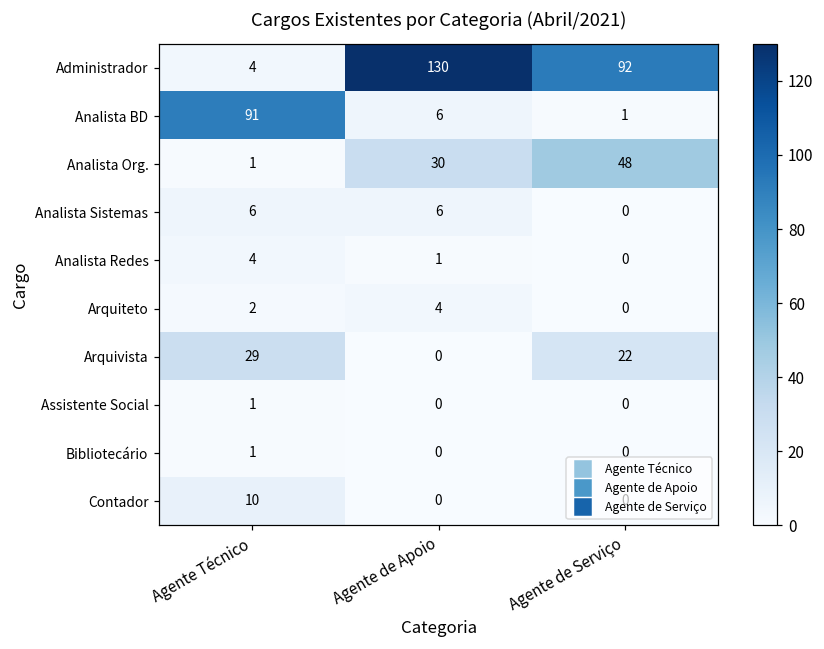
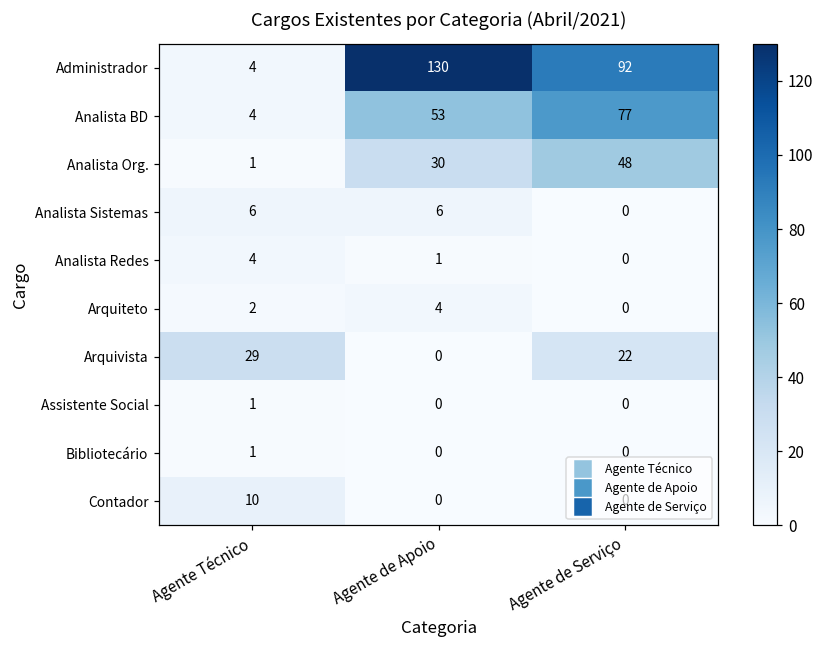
  {
    "Administrador": {
      "Agente Técnico": 4,
      "Agente de Apoio": 130,
      "Agente de Serviço": 92
    },
    "Analista BD": {
-     "Agente Técnico": 91,
-     "Agente de Apoio": 6,
-     "Agente de Serviço": 1
+     "Agente Técnico": 4,
+     "Agente de Apoio": 53,
+     "Agente de Serviço": 77
    },
    "Analista Org.": {
      "Agente Técnico": 1,
      "Agente de Apoio": 30,
      "Agente de Serviço": 48
    },
    "Analista Sistemas": {
      "Agente Técnico": 6,
      "Agente de Apoio": 6,
      "Agente de Serviço": 0
    },
    "Analista Redes": {
      "Agente Técnico": 4,
      "Agente de Apoio": 1,
      "Agente de Serviço": 0
    },
    "Arquiteto": {
      "Agente Técnico": 2,
      "Agente de Apoio": 4,
      "Agente de Serviço": 0
    },
    "Arquivista": {
      "Agente Técnico": 29,
      "Agente de Apoio": 0,
      "Agente de Serviço": 22
    },
    "Assistente Social": {
      "Agente Técnico": 1,
      "Agente de Apoio": 0,
      "Agente de Serviço": 0
    },
    "Bibliotecário": {
      "Agente Técnico": 1,
      "Agente de Apoio": 0,
      "Agente de Serviço": 0
    },
    "Contador": {
      "Agente Técnico": 10,
      "Agente de Apoio": 0
    }
  }
